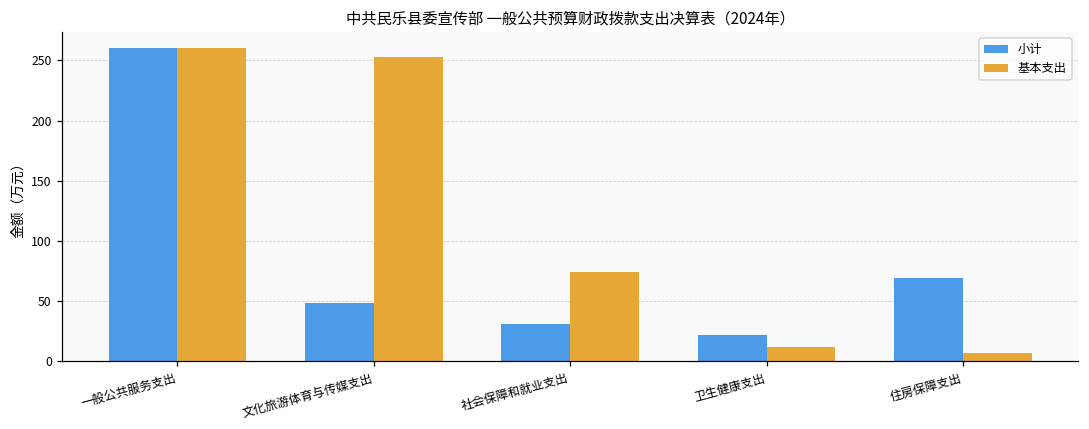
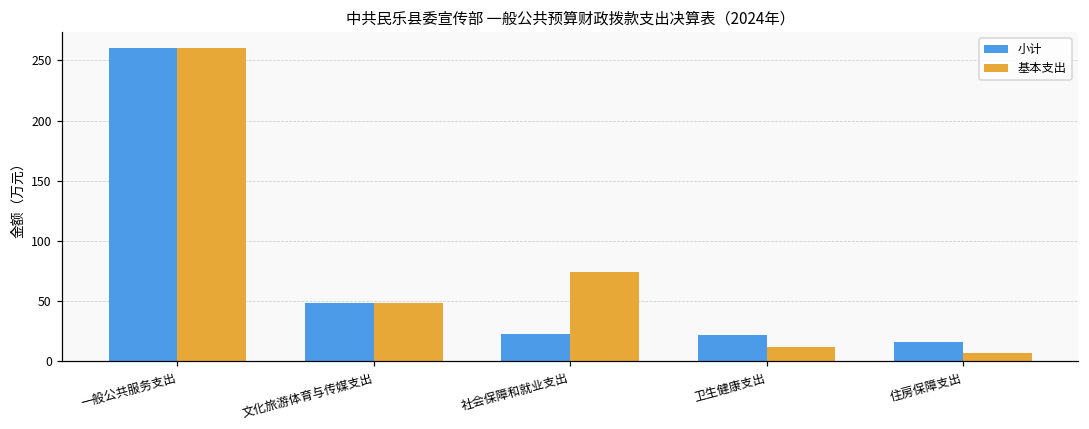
  {
    "小计": {
      "一般公共服务支出": 260,
      "文化旅游体育与传媒支出": 49,
-     "社会保障和就业支出": 31,
+     "社会保障和就业支出": 23,
      "卫生健康支出": 22,
-     "住房保障支出": 69
+     "住房保障支出": 16
    },
    "基本支出": {
      "一般公共服务支出": 260,
-     "文化旅游体育与传媒支出": 253,
+     "文化旅游体育与传媒支出": 49,
      "社会保障和就业支出": 74,
      "卫生健康支出": 12,
      "住房保障支出": 7
    }
  }
